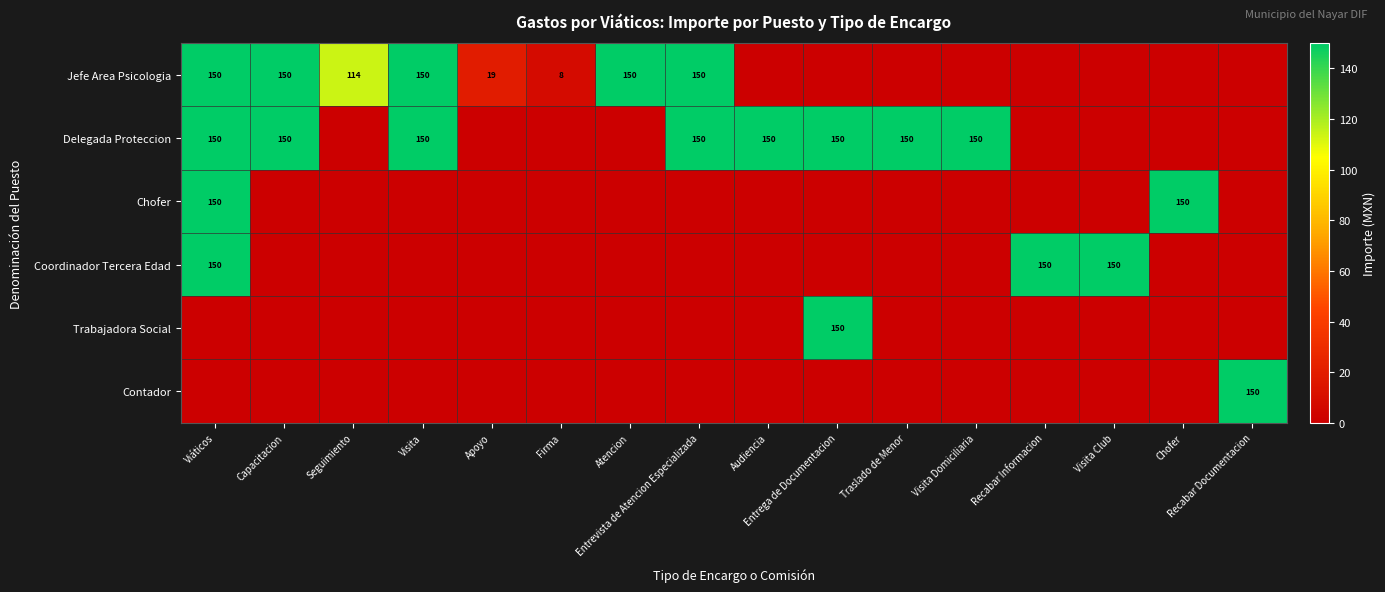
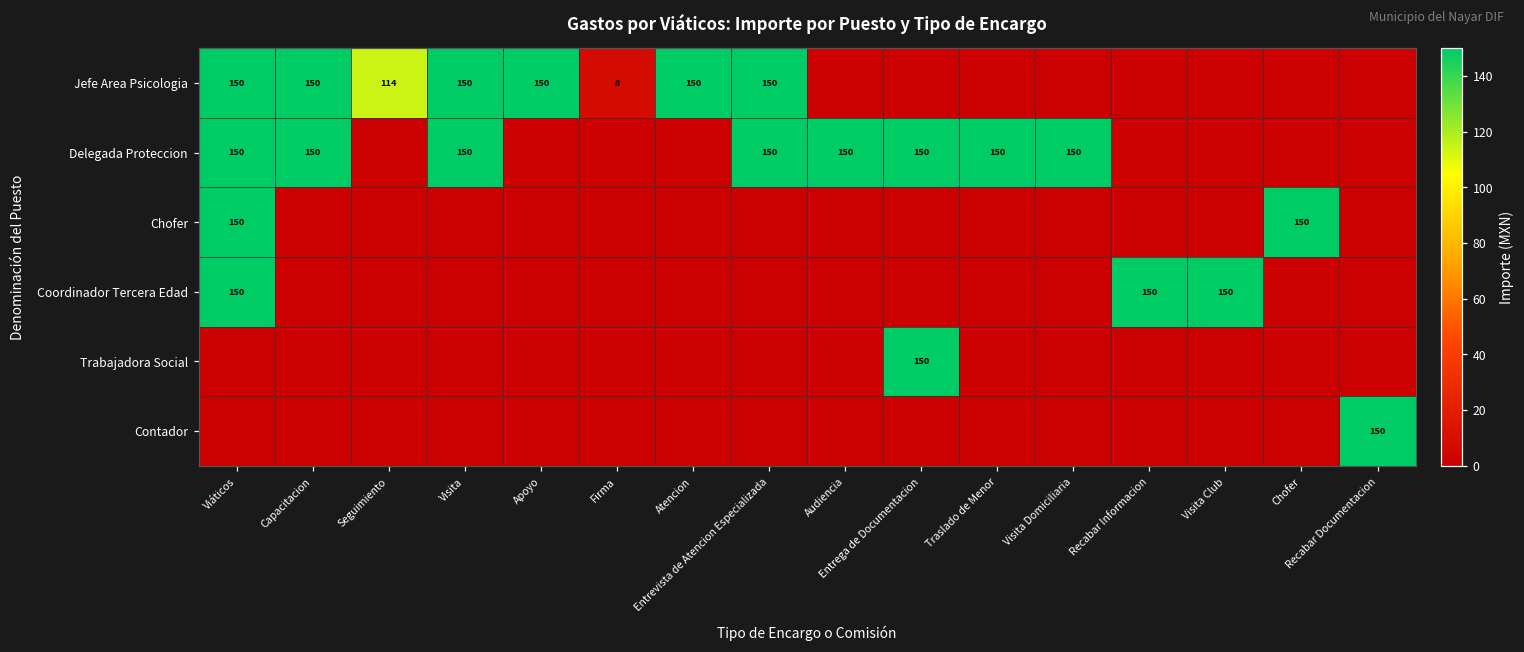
  {
    "Jefe Area Psicologia": {
      "Viáticos": 150,
      "Capacitacion": 150,
      "Seguimiento": 114,
      "Visita": 150,
-     "Apoyo": 19,
+     "Apoyo": 150,
      "Firma": 8,
      "Atencion": 150,
      "Entrevista de Atencion Especializada": 150
    },
    "Delegada Proteccion": {
      "Viáticos": 150,
      "Capacitacion": 150,
      "Visita": 150,
      "Entrevista de Atencion Especializada": 150,
      "Audiencia": 150,
      "Entrega de Documentacion": 150,
      "Traslado de Menor": 150,
      "Visita Domiciliaria": 150
    },
    "Chofer": {
      "Viáticos": 150,
      "Chofer": 150
    },
    "Coordinador Tercera Edad": {
      "Viáticos": 150,
      "Recabar Informacion": 150,
      "Visita Club": 150
    },
    "Trabajadora Social": {
      "Entrega de Documentacion": 150
    },
    "Contador": {
      "Recabar Documentacion": 150
    }
  }
